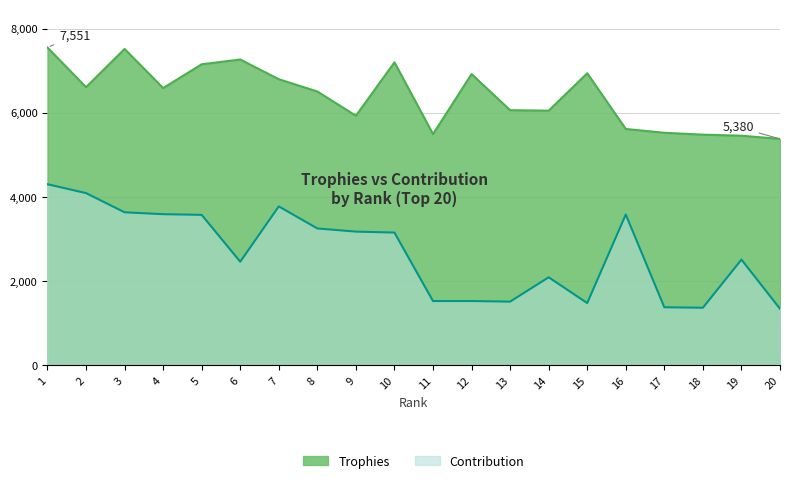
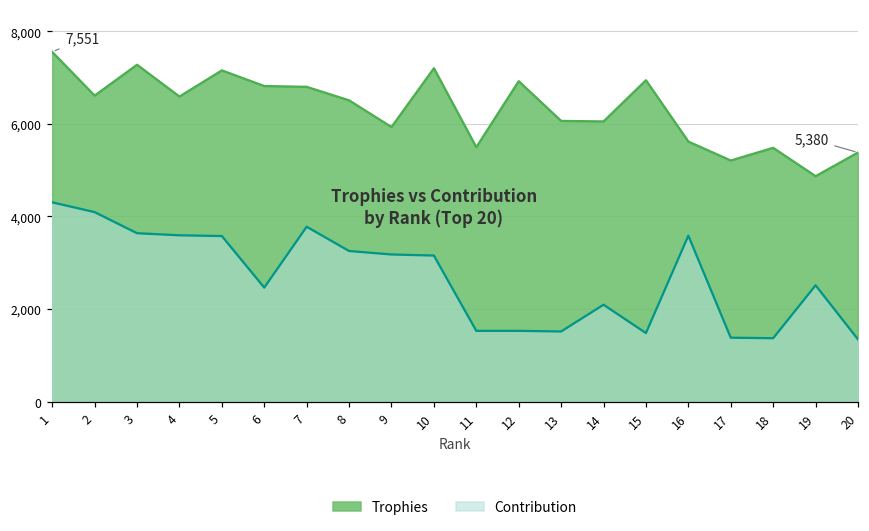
  {
    "Trophies": {
      "2": "6,600",
-     "3": "7,500",
+     "3": "7,300",
      "4": "6,600",
      "5": "7,200",
-     "6": "7,300",
+     "6": "6,800",
      "7": "6,800",
      "8": "6,500",
      "9": "5,900",
      "10": "7,200",
      "11": "5,500",
      "12": "6,900",
      "13": "6,100",
      "14": "6,100",
      "15": "6,900",
      "16": "5,600",
-     "17": "5,500",
+     "17": "5,200",
      "18": "5,500",
-     "19": "5,500"
+     "19": "4,900"
    },
    "Contribution": {
      "1": "4,300",
      "2": "4,100",
      "3": "3,600",
      "4": "3,600",
      "5": "3,600",
      "6": "2,500",
      "9": "3,200",
      "10": "3,200",
      "11": "1,500",
      "12": "1,500",
      "13": "1,500",
      "14": "2,100",
      "15": "1,500",
      "16": "3,600",
      "17": "1,400",
      "18": "1,400",
      "19": "2,500",
      "20": "1,300"
    }
  }
